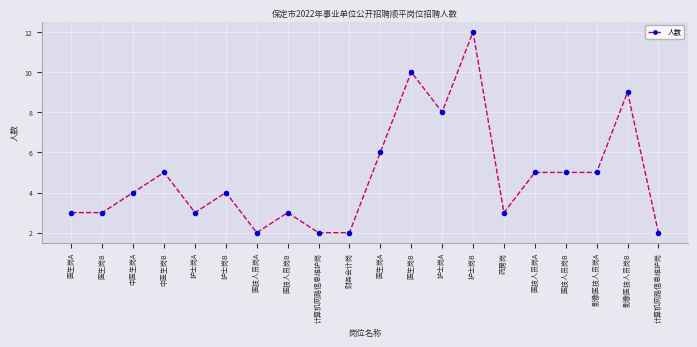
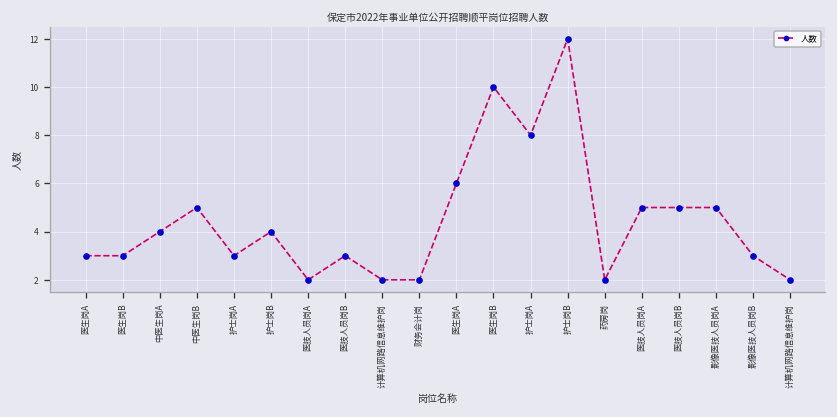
  {
    "中医生岗A": 4,
    "中医生岗B": 5,
    "财务会计岗": 2,
-   "药房岗": 3,
+   "药房岗": 2,
    "影像医技人员岗A": 5,
-   "影像医技人员岗B": 9
+   "影像医技人员岗B": 3
  }
